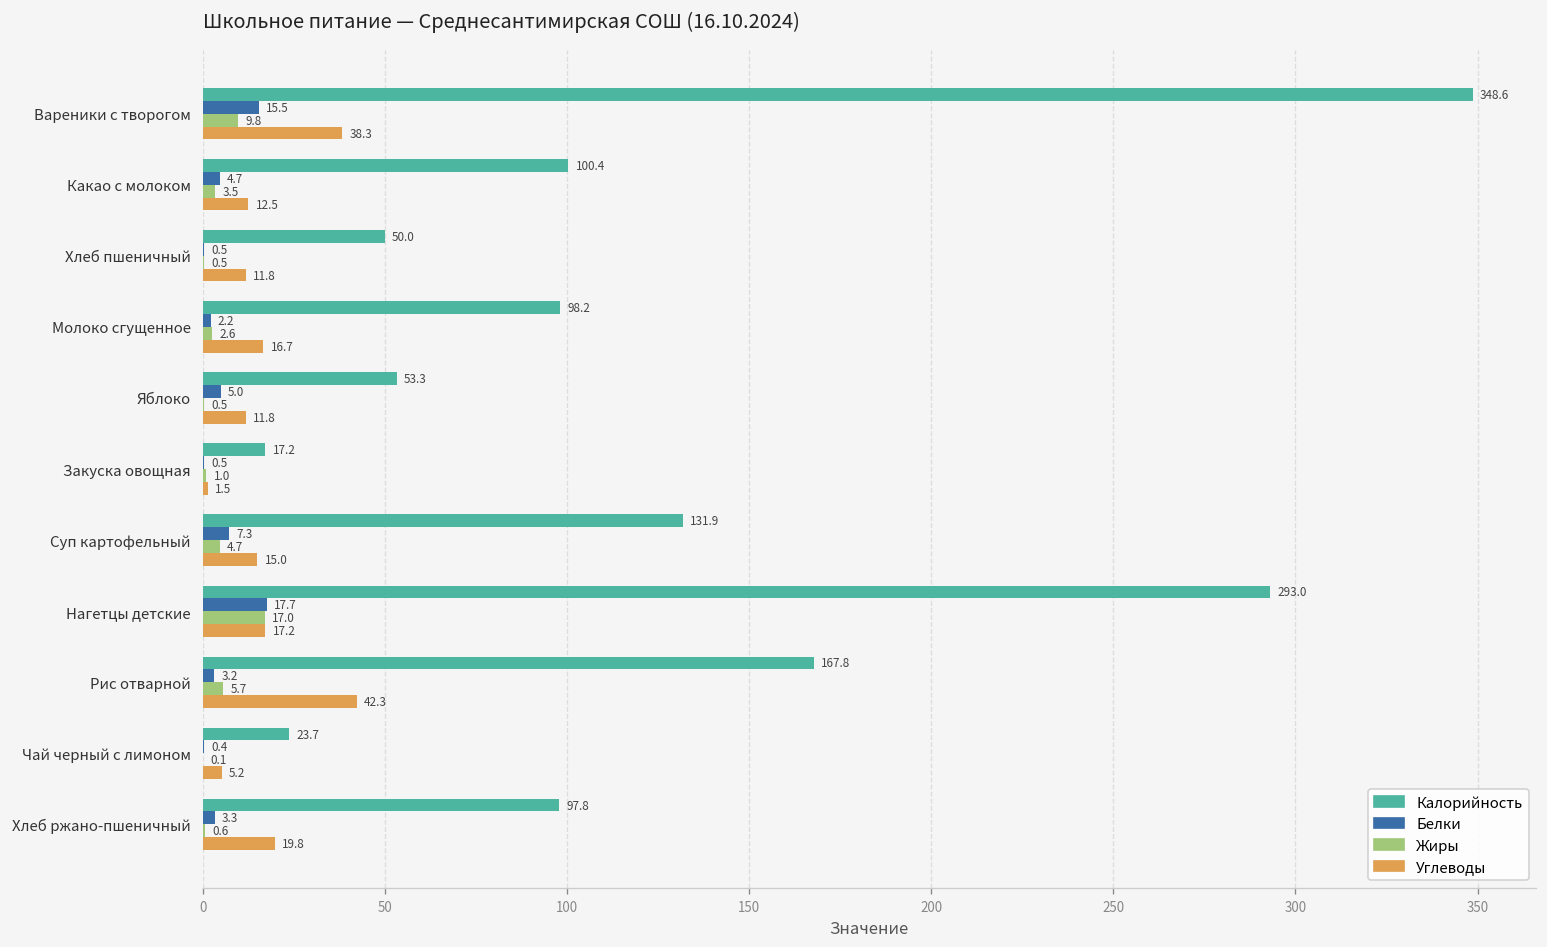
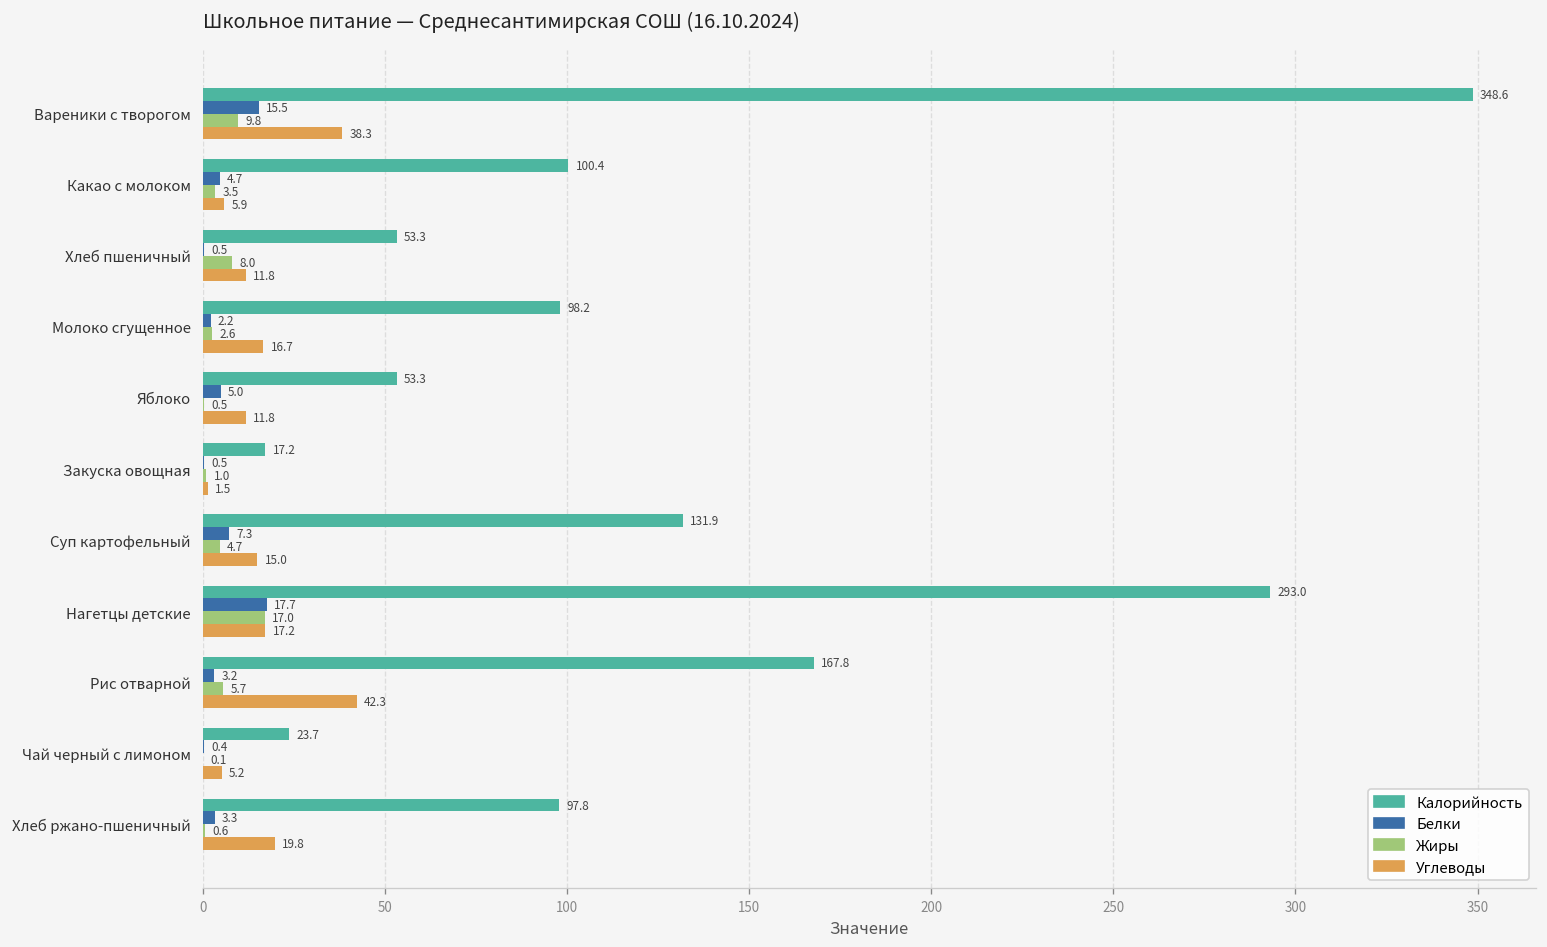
  {
    "Калорийность": {
      "Вареники с творогом": 348.6,
      "Какао с молоком": 100.4,
-     "Хлеб пшеничный": 50.0,
+     "Хлеб пшеничный": 53.3,
      "Молоко сгущенное": 98.2,
      "Яблоко": 53.3,
      "Закуска овощная": 17.2,
      "Суп картофельный": 131.9,
      "Нагетцы детские": 293.0,
      "Рис отварной": 167.8,
      "Чай черный с лимоном": 23.7,
      "Хлеб ржано-пшеничный": 97.8
    },
    "Белки": {
      "Вареники с творогом": 15.5,
      "Какао с молоком": 4.7,
      "Хлеб пшеничный": 0.5,
      "Молоко сгущенное": 2.2,
      "Яблоко": 5.0,
      "Закуска овощная": 0.5,
      "Суп картофельный": 7.3,
      "Нагетцы детские": 17.7,
      "Рис отварной": 3.2,
      "Чай черный с лимоном": 0.4,
      "Хлеб ржано-пшеничный": 3.3
    },
    "Жиры": {
      "Вареники с творогом": 9.8,
      "Какао с молоком": 3.5,
-     "Хлеб пшеничный": 0.5,
+     "Хлеб пшеничный": 8.0,
      "Молоко сгущенное": 2.6,
      "Яблоко": 0.5,
      "Закуска овощная": 1.0,
      "Суп картофельный": 4.7,
      "Нагетцы детские": 17.0,
      "Рис отварной": 5.7,
      "Чай черный с лимоном": 0.1,
      "Хлеб ржано-пшеничный": 0.6
    },
    "Углеводы": {
      "Вареники с творогом": 38.3,
-     "Какао с молоком": 12.5,
+     "Какао с молоком": 5.9,
      "Хлеб пшеничный": 11.8,
      "Молоко сгущенное": 16.7,
      "Яблоко": 11.8,
      "Закуска овощная": 1.5,
      "Суп картофельный": 15.0,
      "Нагетцы детские": 17.2,
      "Рис отварной": 42.3,
      "Чай черный с лимоном": 5.2,
      "Хлеб ржано-пшеничный": 19.8
    }
  }
